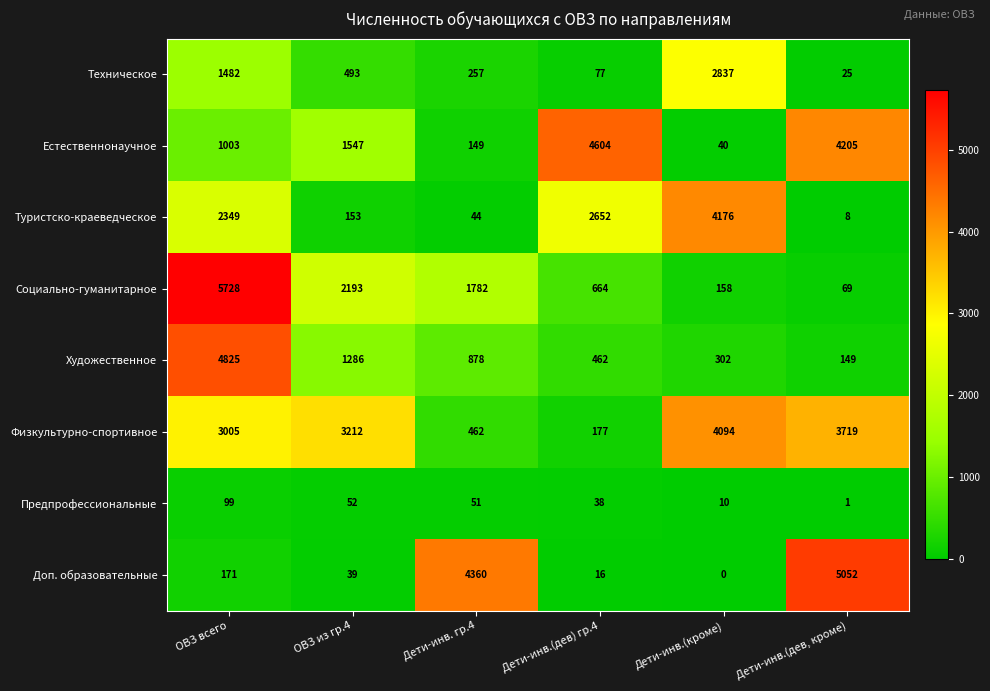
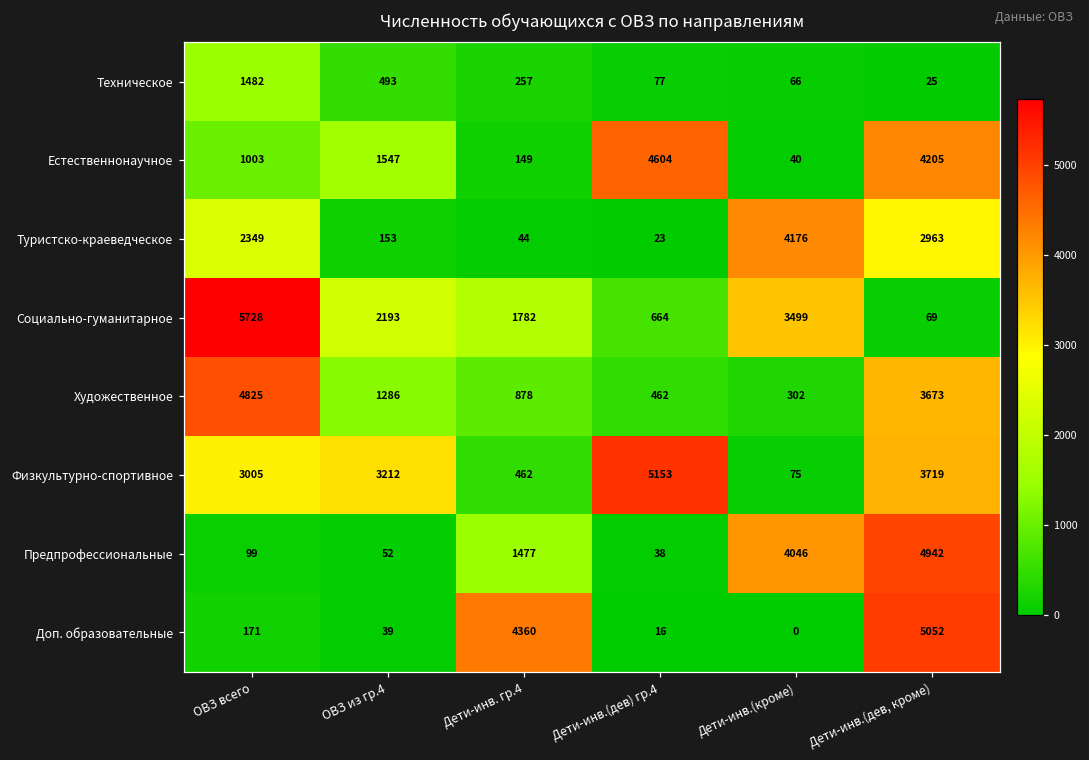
  {
    "Техническое": {
      "ОВЗ всего": 1482,
      "ОВЗ из гр.4": 493,
      "Дети-инв. гр.4": 257,
      "Дети-инв.(дев) гр.4": 77,
-     "Дети-инв.(кроме)": 2837,
+     "Дети-инв.(кроме)": 66,
      "Дети-инв.(дев, кроме)": 25
    },
    "Естественнонаучное": {
      "ОВЗ всего": 1003,
      "ОВЗ из гр.4": 1547,
      "Дети-инв. гр.4": 149,
      "Дети-инв.(дев) гр.4": 4604,
      "Дети-инв.(кроме)": 40,
      "Дети-инв.(дев, кроме)": 4205
    },
    "Туристско-краеведческое": {
      "ОВЗ всего": 2349,
      "ОВЗ из гр.4": 153,
      "Дети-инв. гр.4": 44,
-     "Дети-инв.(дев) гр.4": 2652,
+     "Дети-инв.(дев) гр.4": 23,
      "Дети-инв.(кроме)": 4176,
-     "Дети-инв.(дев, кроме)": 8
+     "Дети-инв.(дев, кроме)": 2963
    },
    "Социально-гуманитарное": {
      "ОВЗ всего": 5728,
      "ОВЗ из гр.4": 2193,
      "Дети-инв. гр.4": 1782,
      "Дети-инв.(дев) гр.4": 664,
-     "Дети-инв.(кроме)": 158,
+     "Дети-инв.(кроме)": 3499,
      "Дети-инв.(дев, кроме)": 69
    },
    "Художественное": {
      "ОВЗ всего": 4825,
      "ОВЗ из гр.4": 1286,
      "Дети-инв. гр.4": 878,
      "Дети-инв.(дев) гр.4": 462,
      "Дети-инв.(кроме)": 302,
-     "Дети-инв.(дев, кроме)": 149
+     "Дети-инв.(дев, кроме)": 3673
    },
    "Физкультурно-спортивное": {
      "ОВЗ всего": 3005,
      "ОВЗ из гр.4": 3212,
      "Дети-инв. гр.4": 462,
-     "Дети-инв.(дев) гр.4": 177,
-     "Дети-инв.(кроме)": 4094,
+     "Дети-инв.(дев) гр.4": 5153,
+     "Дети-инв.(кроме)": 75,
      "Дети-инв.(дев, кроме)": 3719
    },
    "Предпрофессиональные": {
      "ОВЗ всего": 99,
      "ОВЗ из гр.4": 52,
-     "Дети-инв. гр.4": 51,
+     "Дети-инв. гр.4": 1477,
      "Дети-инв.(дев) гр.4": 38,
-     "Дети-инв.(кроме)": 10,
-     "Дети-инв.(дев, кроме)": 1
+     "Дети-инв.(кроме)": 4046,
+     "Дети-инв.(дев, кроме)": 4942
    },
    "Доп. образовательные": {
      "ОВЗ всего": 171,
      "ОВЗ из гр.4": 39,
      "Дети-инв. гр.4": 4360,
      "Дети-инв.(дев) гр.4": 16,
      "Дети-инв.(кроме)": 0,
      "Дети-инв.(дев, кроме)": 5052
    }
  }
